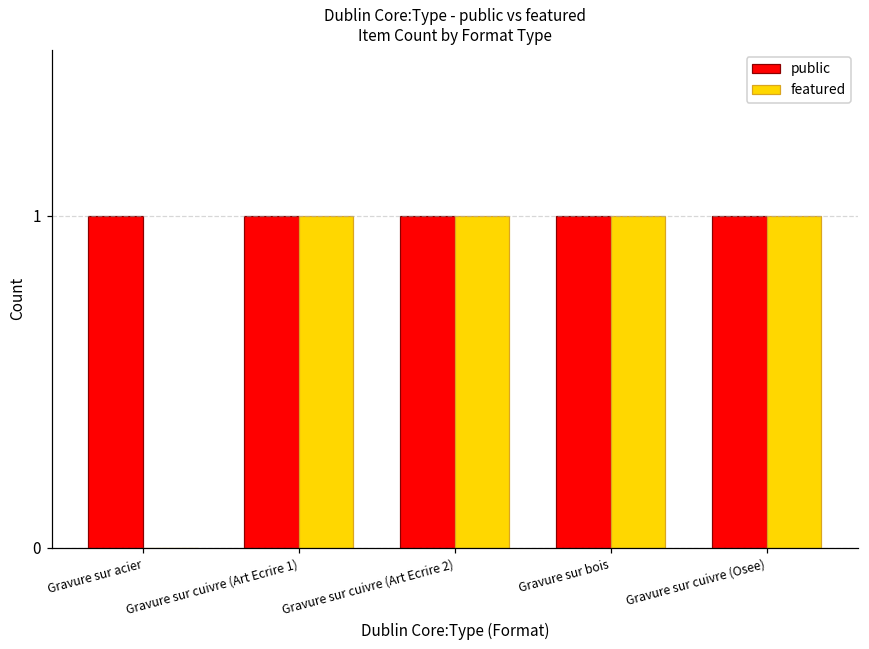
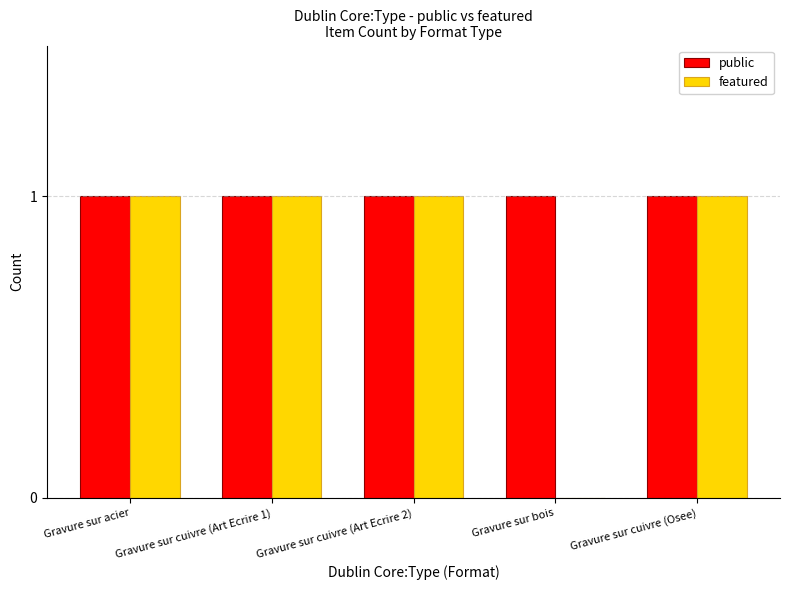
  {
    "public": {
      "Gravure sur acier": 1,
      "Gravure sur cuivre (Art Ecrire 1)": 1,
      "Gravure sur cuivre (Art Ecrire 2)": 1,
      "Gravure sur bois": 1,
      "Gravure sur cuivre (Osee)": 1
    },
    "featured": {
-     "Gravure sur acier": 0,
+     "Gravure sur acier": 1,
      "Gravure sur cuivre (Art Ecrire 1)": 1,
      "Gravure sur cuivre (Art Ecrire 2)": 1,
-     "Gravure sur bois": 1,
+     "Gravure sur bois": 0,
      "Gravure sur cuivre (Osee)": 1
    }
  }
